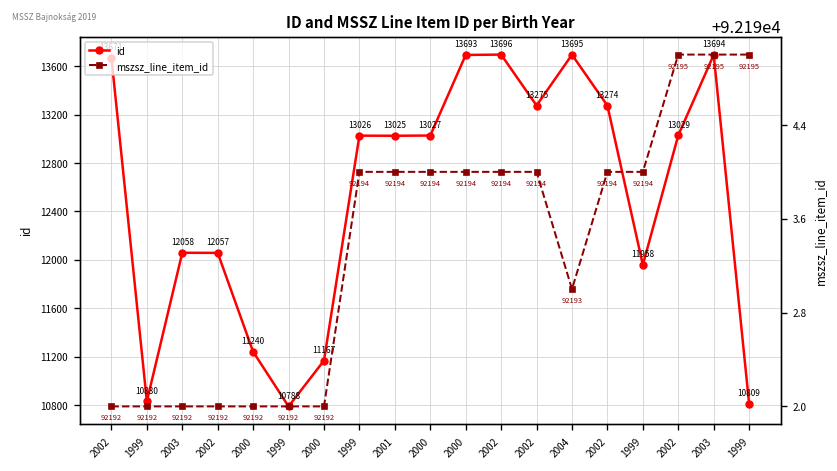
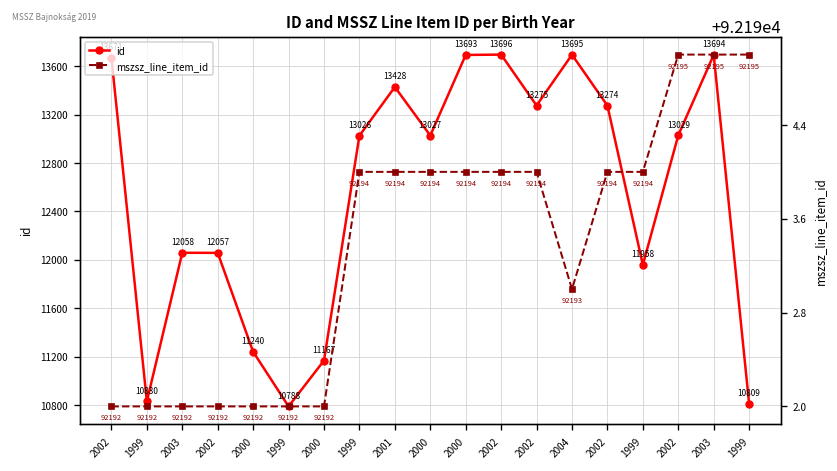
  {
    "id": {
-     "2001": 13025,
+     "2001": 13428,
      "2004": 13695
    },
    "mszsz_line_item_id": {
      "2001": 92194,
      "2004": 92193
    }
  }
